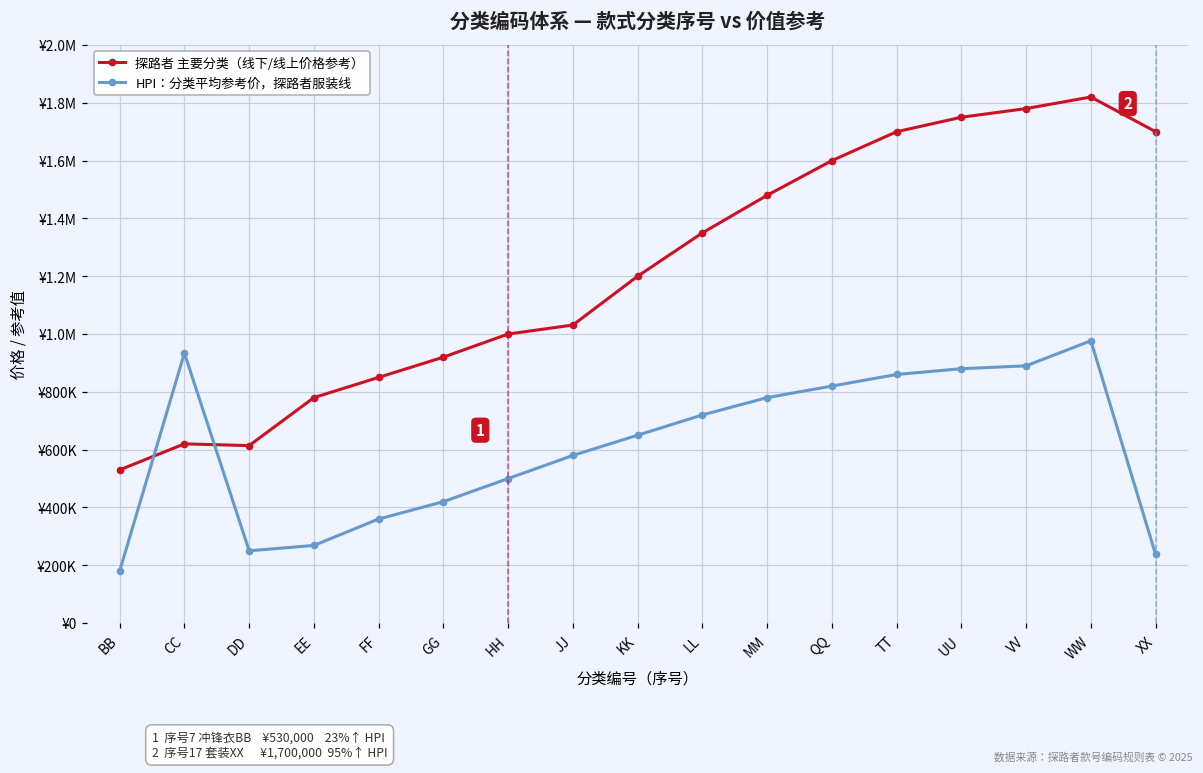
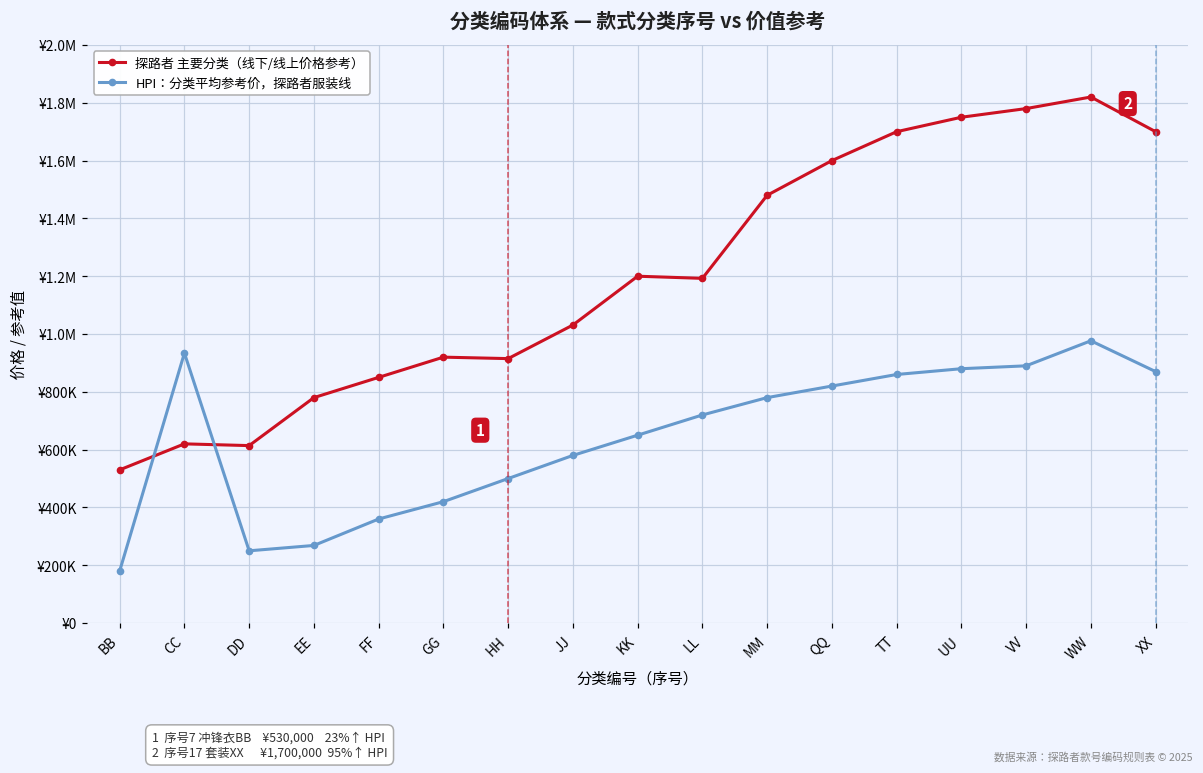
  {
    "探路者 主要分类（线下/线上价格参考）": {
      "BB": "¥530000",
      "CC": "¥620000",
      "DD": "¥610000",
      "EE": "¥780000",
      "FF": "¥850000",
      "GG": "¥920000",
-     "HH": "¥1000000",
+     "HH": "¥910000",
      "JJ": "¥1030000",
      "KK": "¥1200000",
-     "LL": "¥1350000",
+     "LL": "¥1190000",
      "MM": "¥1480000",
      "QQ": "¥1600000",
      "TT": "¥1700000",
      "UU": "¥1750000",
      "VV": "¥1780000",
      "WW": "¥1820000",
      "XX": "¥1700000"
    },
    "HPI：分类平均参考价，探路者服装线": {
      "BB": "¥180000",
      "CC": "¥930000",
      "DD": "¥250000",
      "EE": "¥270000",
      "FF": "¥360000",
      "GG": "¥420000",
      "HH": "¥500000",
      "JJ": "¥580000",
      "KK": "¥650000",
      "LL": "¥720000",
      "MM": "¥780000",
      "QQ": "¥820000",
      "TT": "¥860000",
      "UU": "¥880000",
      "VV": "¥890000",
      "WW": "¥980000",
-     "XX": "¥240000"
+     "XX": "¥870000"
    }
  }
